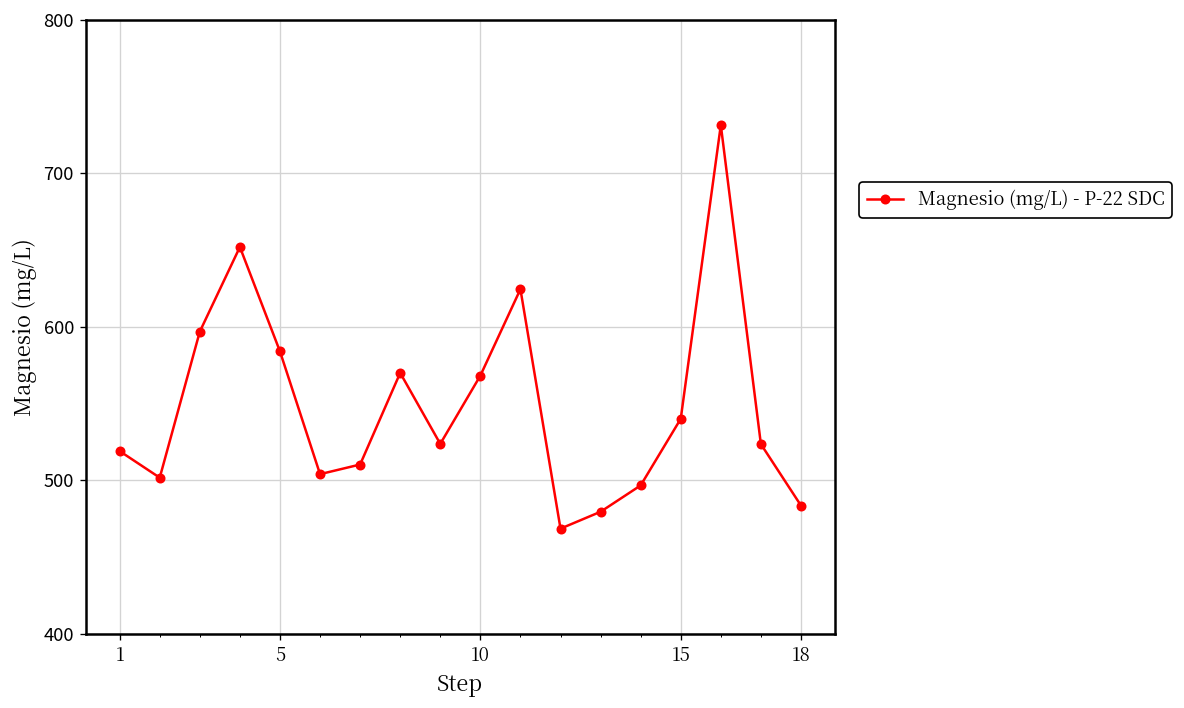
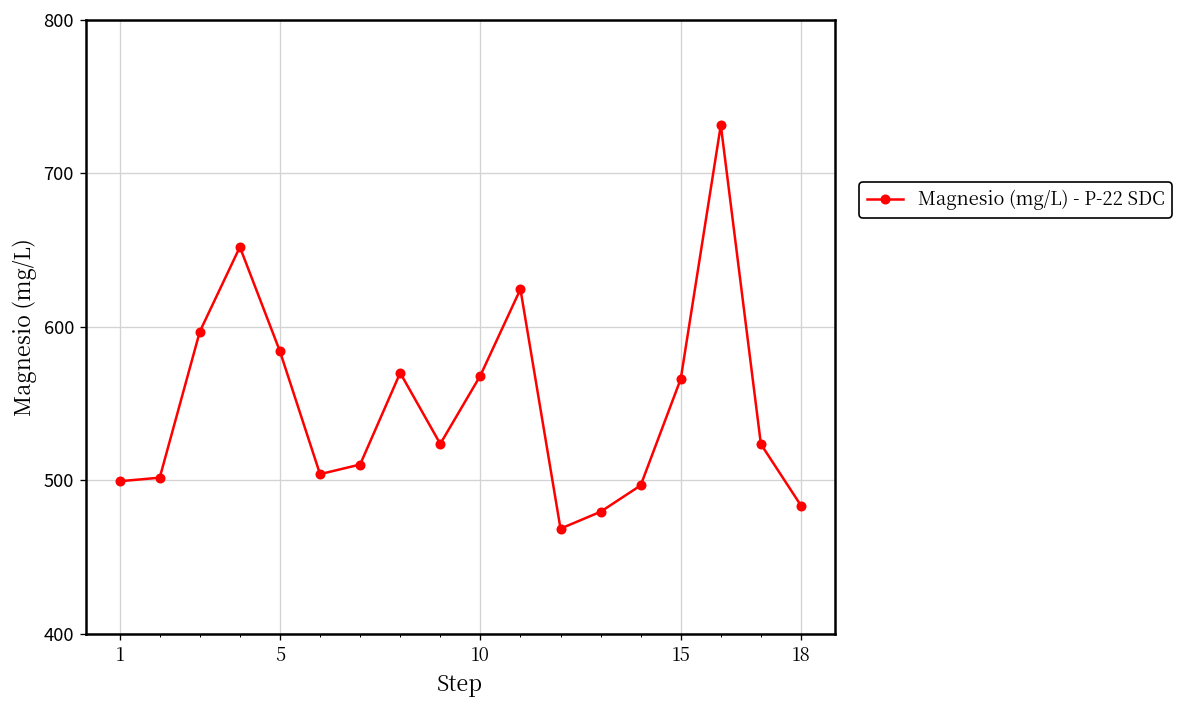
  {
-   "1": 519,
+   "1": 499,
    "5": 584,
    "10": 568,
-   "15": 540,
+   "15": 566,
    "18": 484
  }
